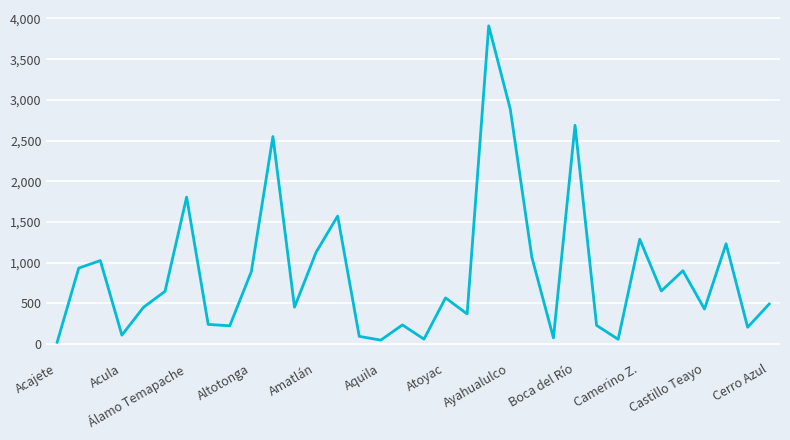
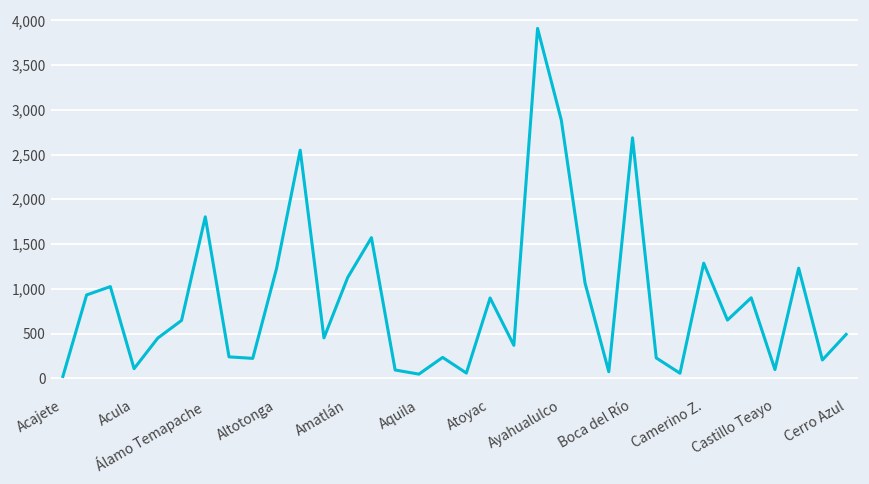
  {
    "Acajete": "0",
    "Acula": "100",
    "Álamo Temapache": "1,800",
-   "Altotonga": "900",
+   "Altotonga": "1,200",
    "Amatlán": "1,100",
    "Aquila": "0",
-   "Atoyac": "600",
+   "Atoyac": "900",
    "Ayahualulco": "2,900",
    "Boca del Río": "2,700",
    "Camerino Z.": "1,300",
-   "Castillo Teayo": "400",
+   "Castillo Teayo": "100",
    "Cerro Azul": "500"
  }
